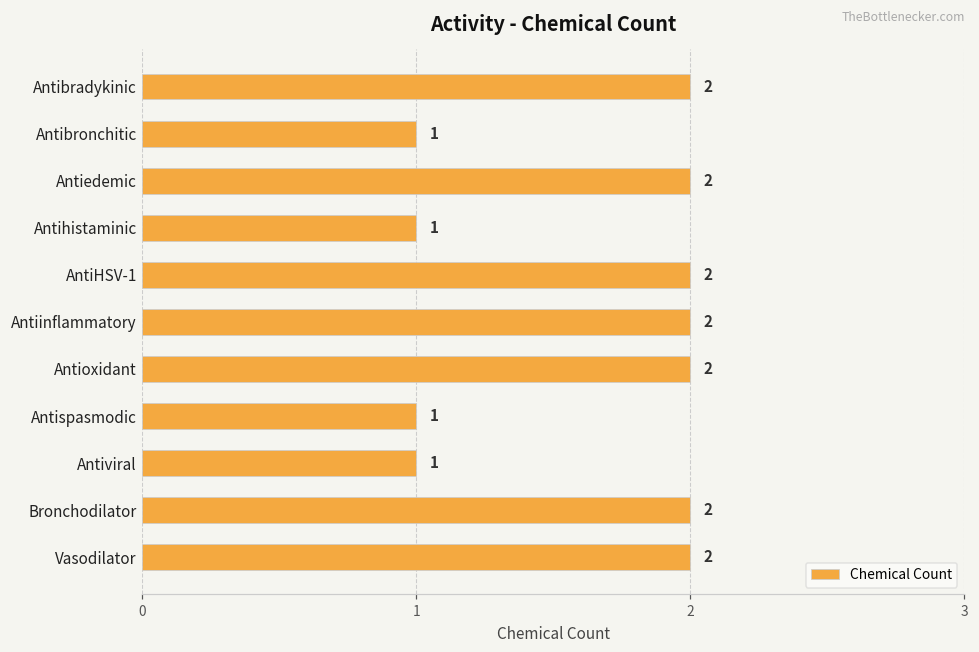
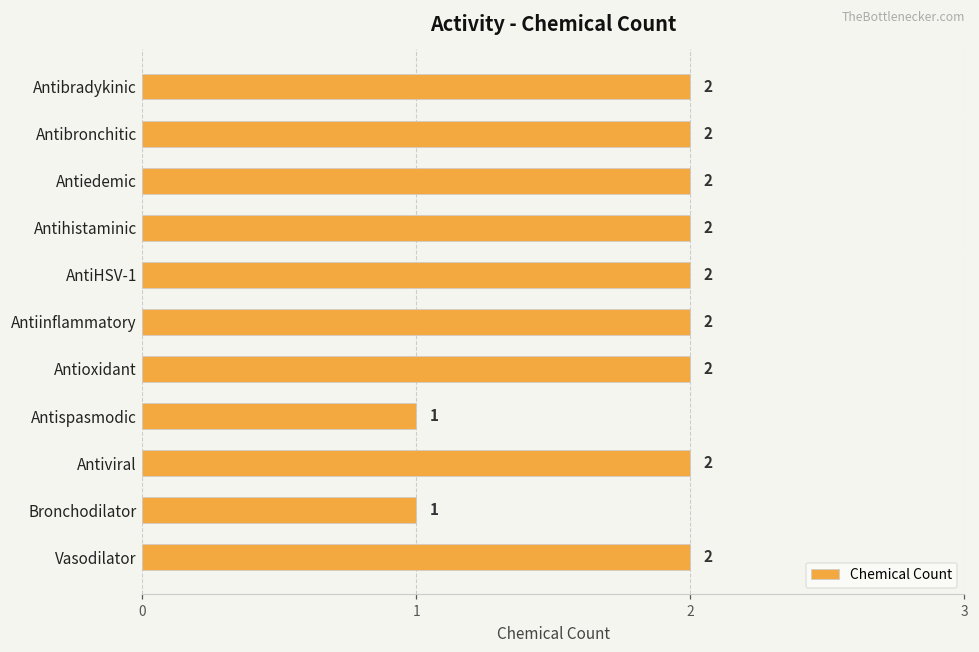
  {
    "Antibradykinic": 2,
-   "Antibronchitic": 1,
+   "Antibronchitic": 2,
    "Antiedemic": 2,
-   "Antihistaminic": 1,
+   "Antihistaminic": 2,
    "AntiHSV-1": 2,
    "Antiinflammatory": 2,
    "Antioxidant": 2,
    "Antispasmodic": 1,
-   "Antiviral": 1,
-   "Bronchodilator": 2,
+   "Antiviral": 2,
+   "Bronchodilator": 1,
    "Vasodilator": 2
  }
